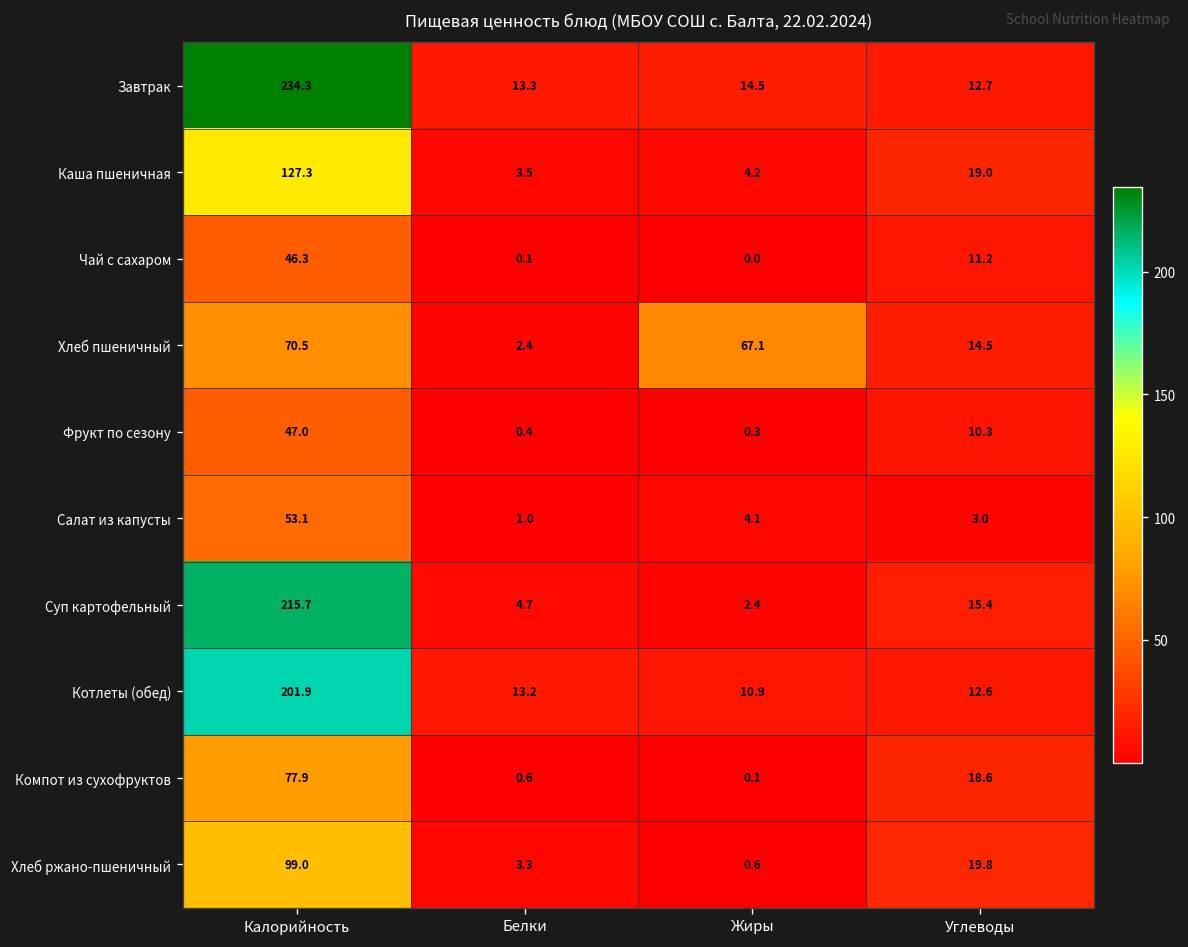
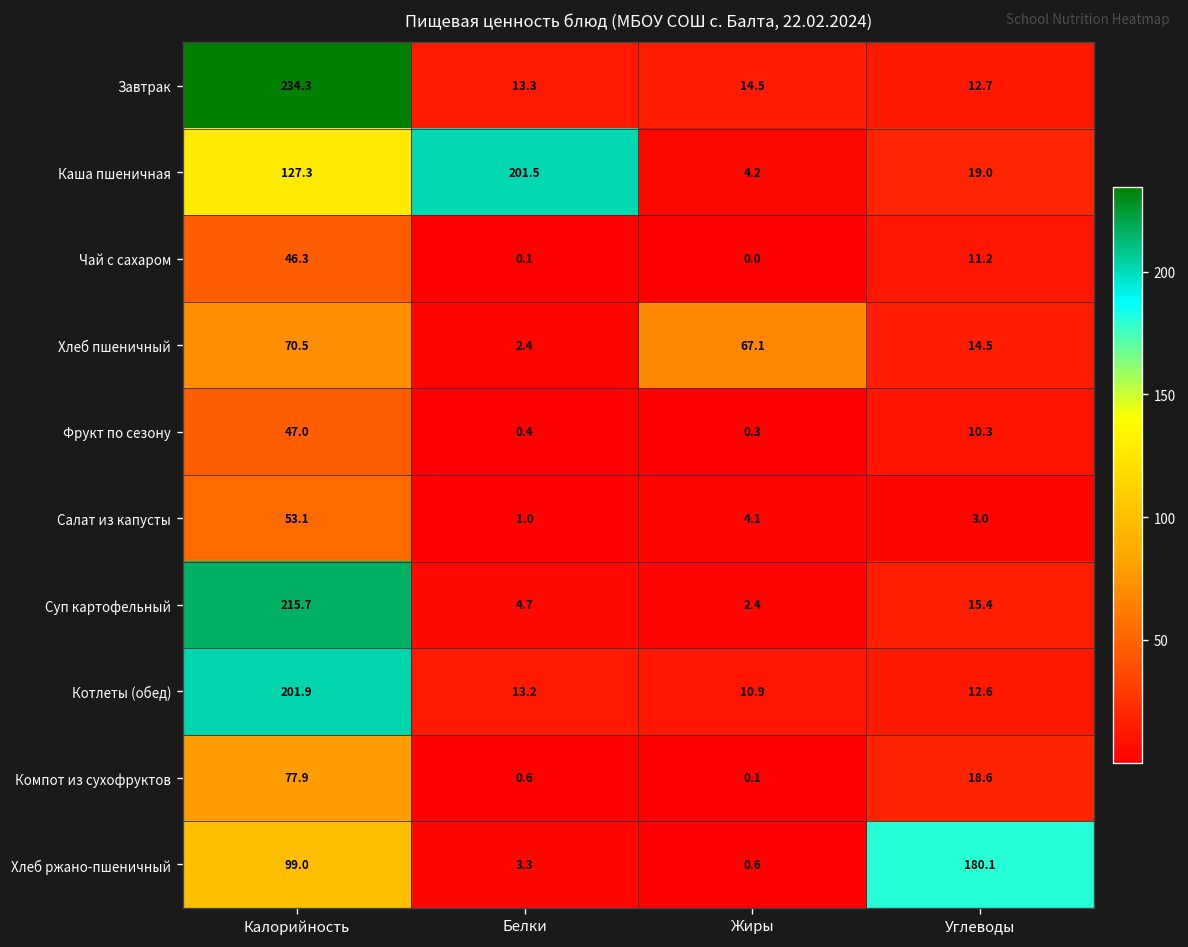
  {
    "Завтрак": {
      "Калорийность": 234.3,
      "Белки": 13.3,
      "Жиры": 14.5,
      "Углеводы": 12.7
    },
    "Каша пшеничная": {
      "Калорийность": 127.3,
-     "Белки": 3.5,
+     "Белки": 201.5,
      "Жиры": 4.2,
      "Углеводы": 19.0
    },
    "Чай с сахаром": {
      "Калорийность": 46.3,
      "Белки": 0.1,
      "Жиры": 0.0,
      "Углеводы": 11.2
    },
    "Хлеб пшеничный": {
      "Калорийность": 70.5,
      "Белки": 2.4,
      "Жиры": 67.1,
      "Углеводы": 14.5
    },
    "Фрукт по сезону": {
      "Калорийность": 47.0,
      "Белки": 0.4,
      "Жиры": 0.3,
      "Углеводы": 10.3
    },
    "Салат из капусты": {
      "Калорийность": 53.1,
      "Белки": 1.0,
      "Жиры": 4.1,
      "Углеводы": 3.0
    },
    "Суп картофельный": {
      "Калорийность": 215.7,
      "Белки": 4.7,
      "Жиры": 2.4,
      "Углеводы": 15.4
    },
    "Котлеты (обед)": {
      "Калорийность": 201.9,
      "Белки": 13.2,
      "Жиры": 10.9,
      "Углеводы": 12.6
    },
    "Компот из сухофруктов": {
      "Калорийность": 77.9,
      "Белки": 0.6,
      "Жиры": 0.1,
      "Углеводы": 18.6
    },
    "Хлеб ржано-пшеничный": {
      "Калорийность": 99.0,
      "Белки": 3.3,
      "Жиры": 0.6,
-     "Углеводы": 19.8
+     "Углеводы": 180.1
    }
  }
